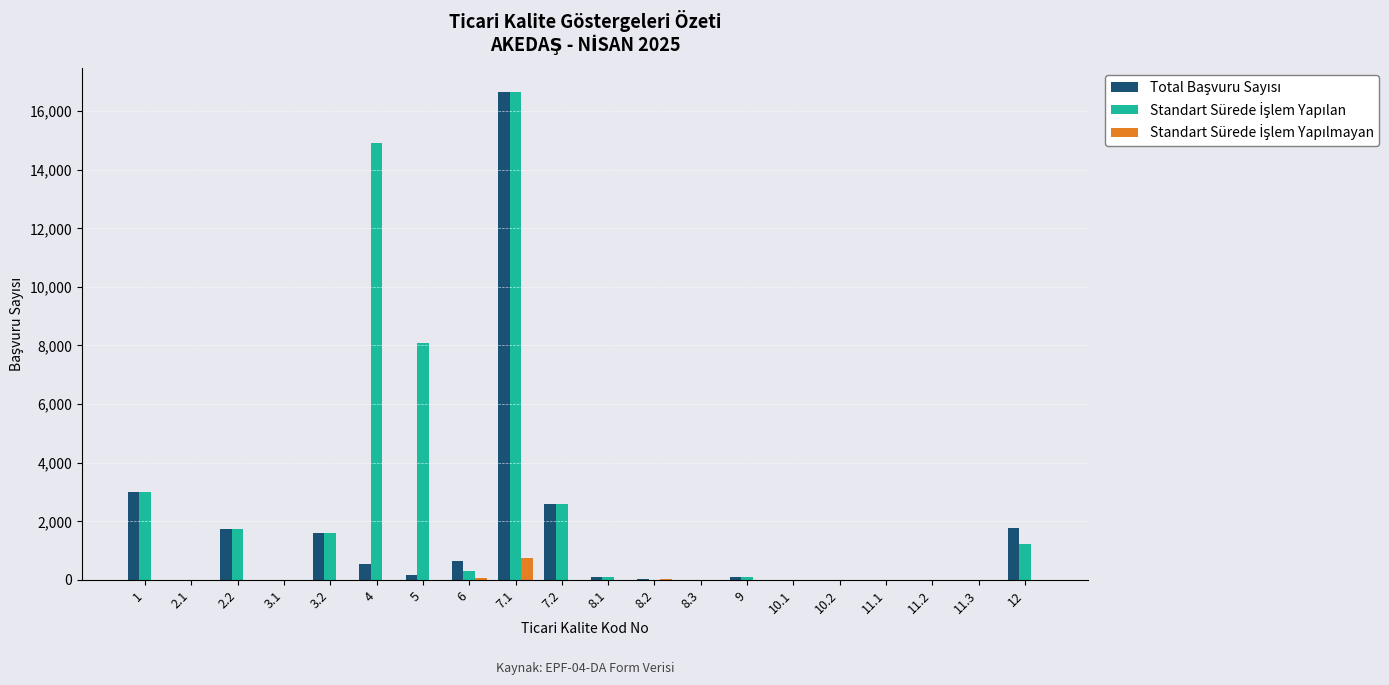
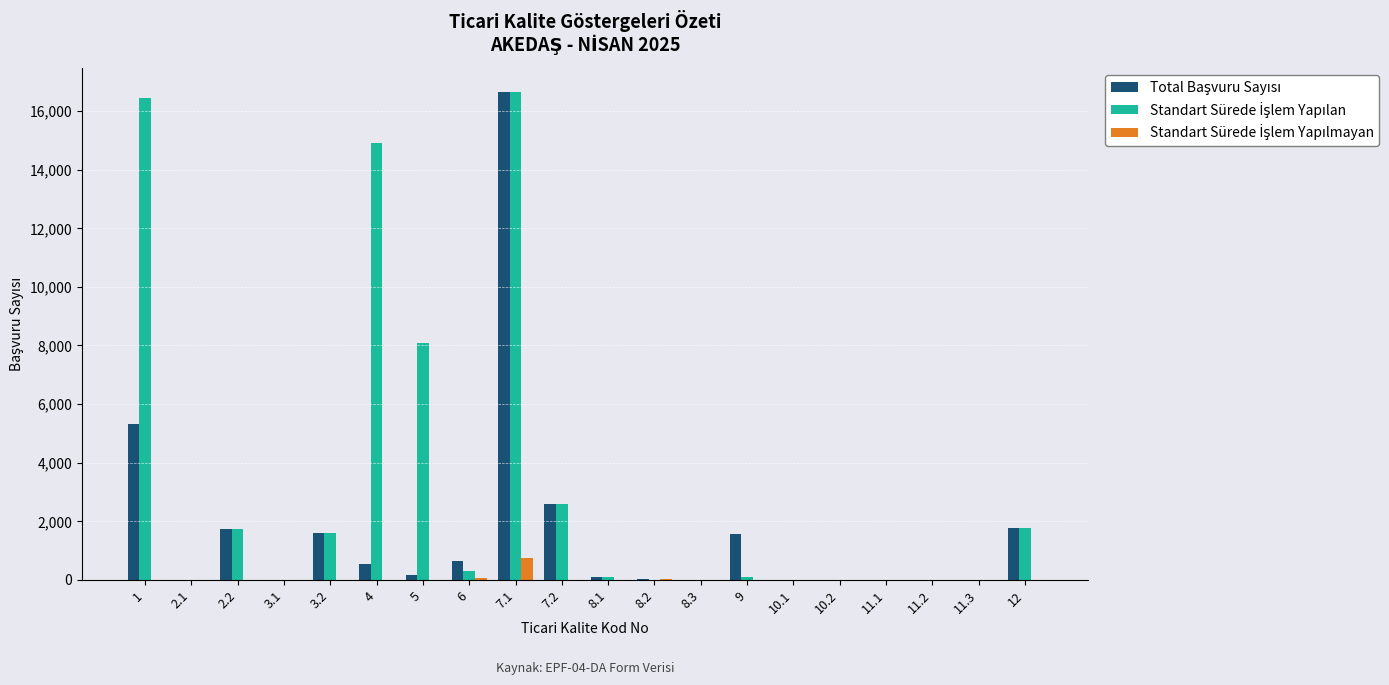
  {
    "Total Başvuru Sayısı": {
-     "1": "3,000",
+     "1": "5,300",
      "2.1": "0",
      "2.2": "1,700",
      "3.1": "0",
      "3.2": "1,600",
      "4": "500",
      "5": "200",
      "6": "600",
      "7.1": "16,600",
      "7.2": "2,600",
      "8.1": "100",
      "8.3": "0",
-     "9": "100",
+     "9": "1,600",
      "10.1": "0",
      "11.1": "0",
      "11.2": "0",
      "11.3": "0",
      "12": "1,800"
    },
    "Standart Sürede İşlem Yapılan": {
-     "1": "3,000",
+     "1": "16,400",
      "2.1": "0",
      "2.2": "1,700",
      "3.1": "0",
      "3.2": "1,600",
      "4": "14,900",
      "5": "8,100",
      "6": "300",
      "7.1": "16,600",
      "7.2": "2,600",
      "8.1": "100",
      "8.3": "0",
      "9": "100",
      "10.1": "0",
      "10.2": "0",
      "11.1": "0",
      "11.2": "0",
      "11.3": "0",
-     "12": "1,200"
+     "12": "1,800"
    },
    "Standart Sürede İşlem Yapılmayan": {
      "1": "0",
      "2.1": "0",
      "2.2": "0",
      "3.1": "0",
      "3.2": "0",
      "4": "0",
      "5": "0",
      "7.1": "700",
      "7.2": "0",
      "8.1": "0",
      "8.3": "0",
      "9": "0",
      "10.1": "0",
      "11.1": "0",
      "11.2": "0",
      "11.3": "0",
      "12": "0"
    }
  }
